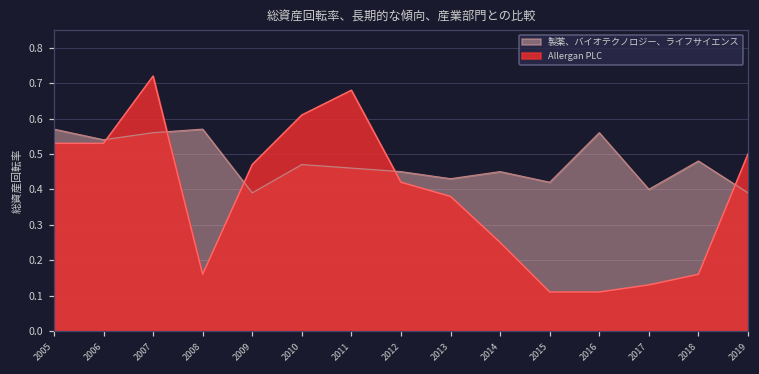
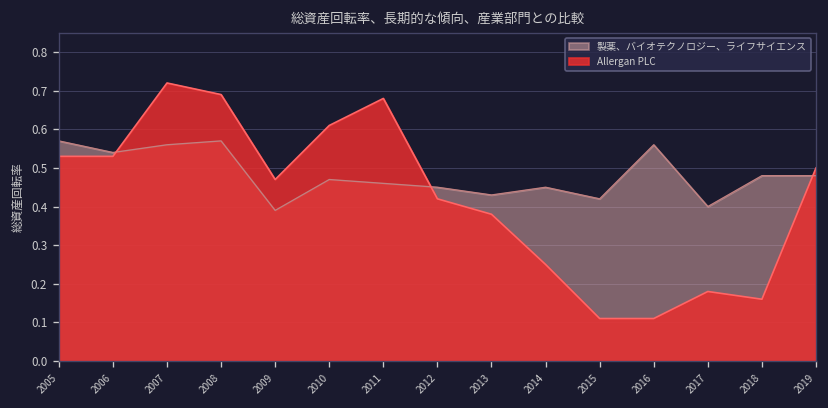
  {
    "製薬、バイオテクノロジー、ライフサイエンス": {
      "2005": 0.57,
      "2006": 0.54,
      "2007": 0.56,
      "2008": 0.57,
      "2009": 0.39,
      "2010": 0.47,
      "2011": 0.46,
      "2012": 0.45,
      "2013": 0.43,
      "2014": 0.45,
      "2015": 0.42,
      "2016": 0.56,
      "2017": 0.40,
      "2018": 0.48,
-     "2019": 0.39
+     "2019": 0.48
    },
    "Allergan PLC": {
      "2005": 0.53,
      "2006": 0.53,
      "2007": 0.72,
-     "2008": 0.16,
+     "2008": 0.69,
      "2009": 0.47,
      "2010": 0.61,
      "2011": 0.68,
      "2012": 0.42,
      "2013": 0.38,
      "2014": 0.25,
      "2015": 0.11,
      "2016": 0.11,
-     "2017": 0.13,
+     "2017": 0.18,
      "2018": 0.16,
      "2019": 0.50
    }
  }
